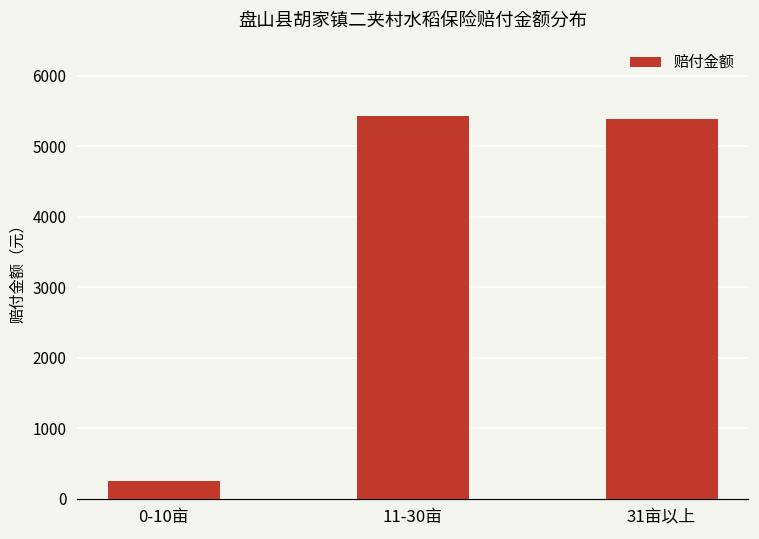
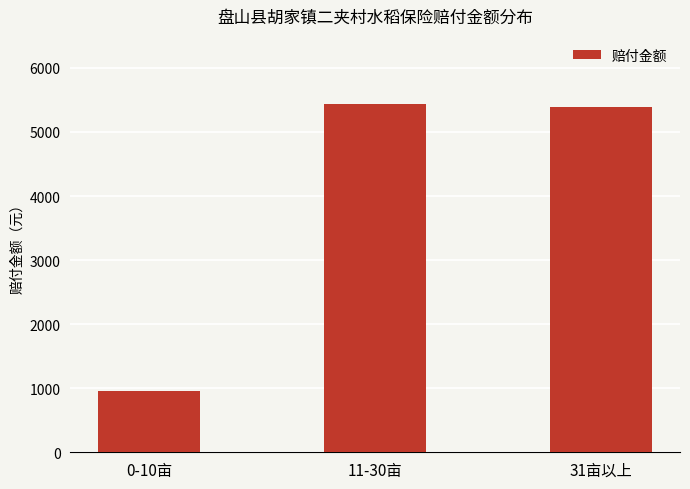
  {
-   "0-10亩": 200,
+   "0-10亩": 1000,
    "11-30亩": 5400,
    "31亩以上": 5400
  }
